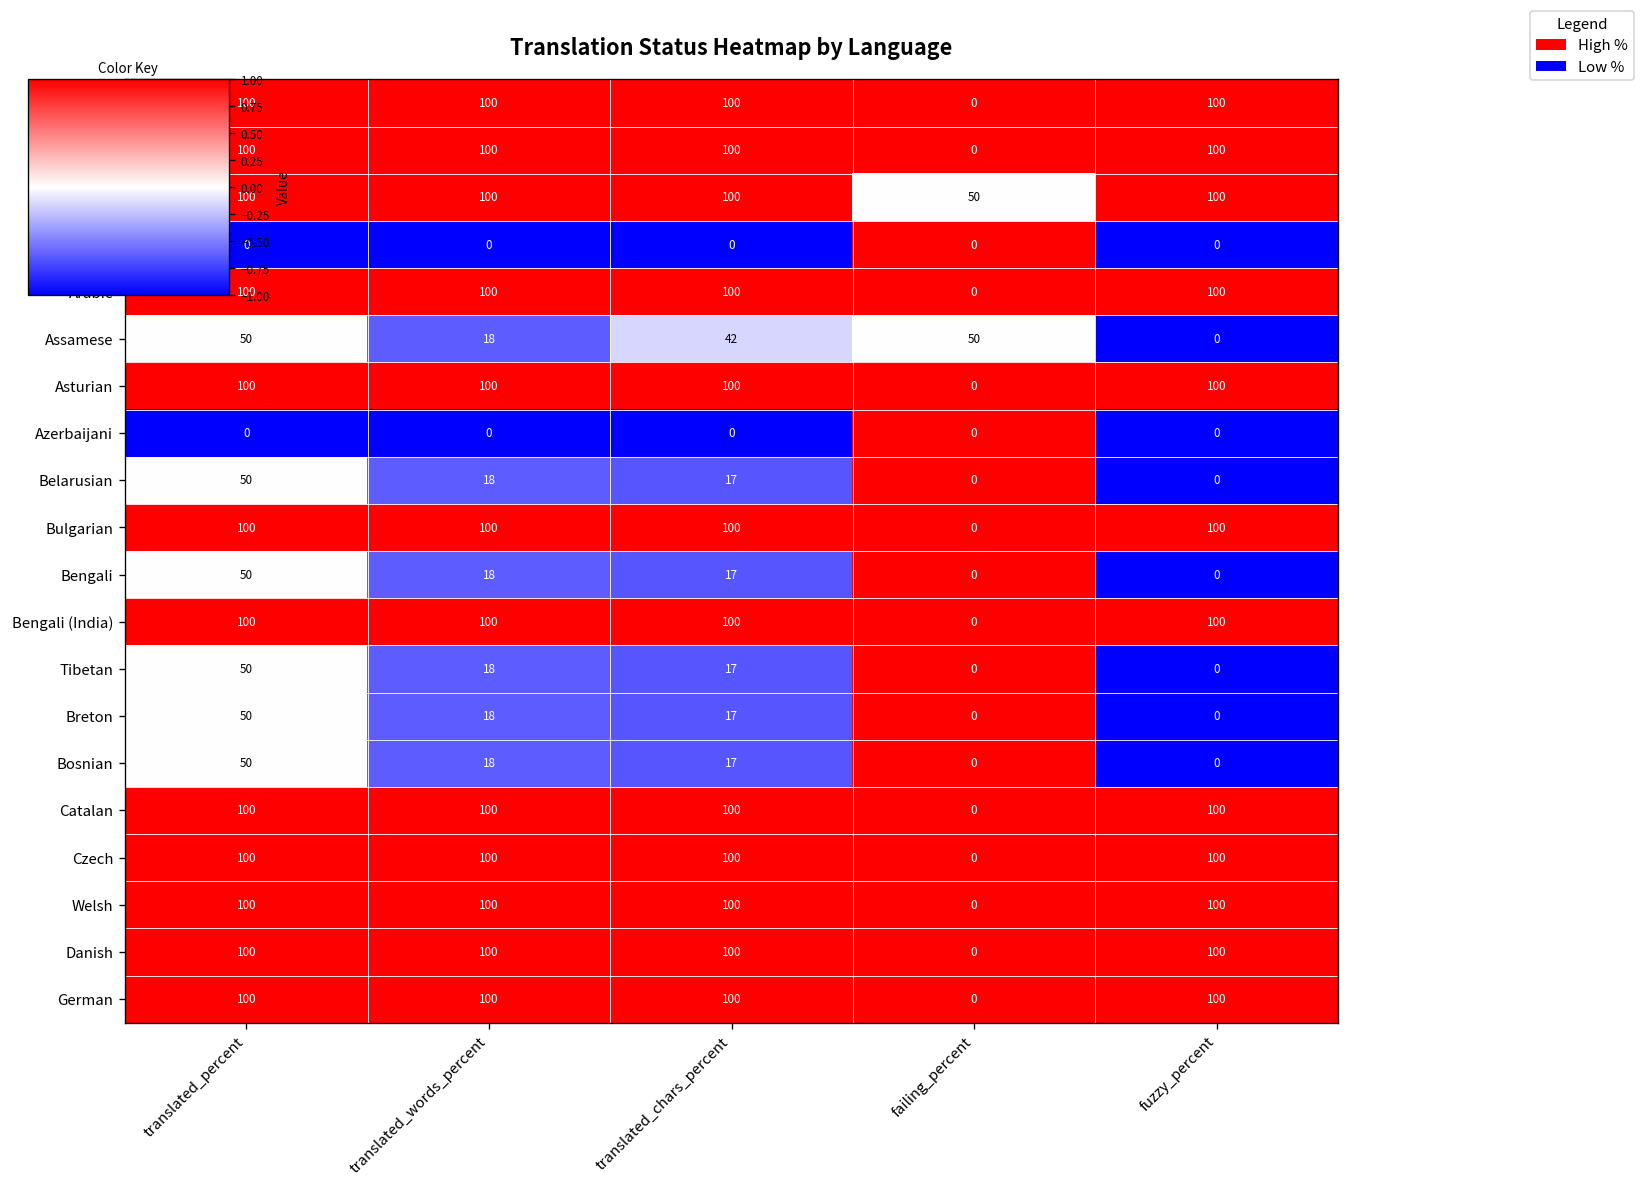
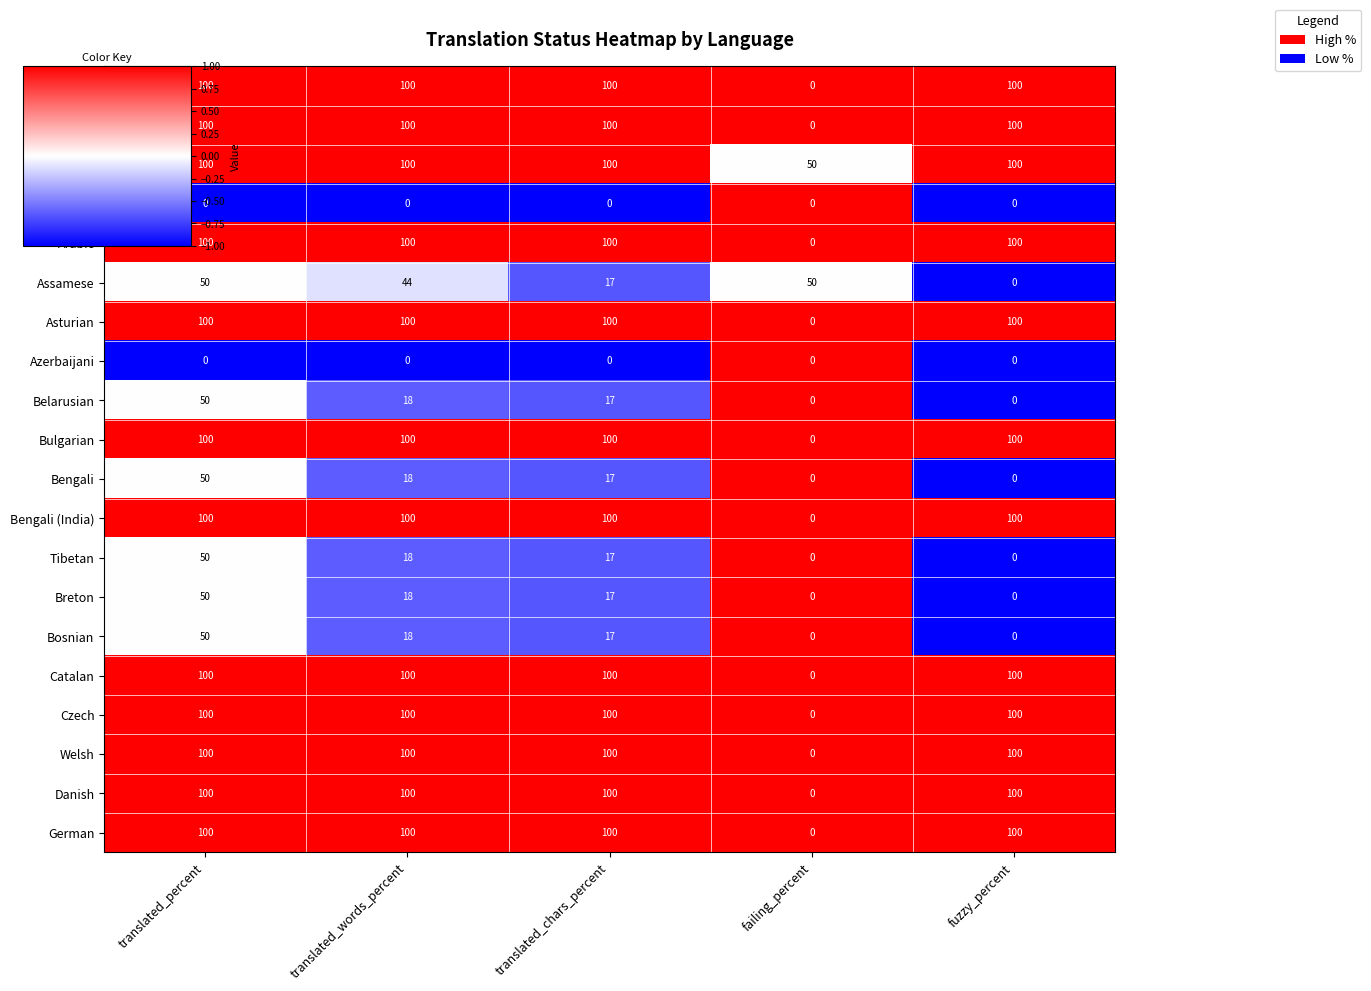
  {
    "Assamese": {
      "translated_percent": 50,
-     "translated_words_percent": 18,
-     "translated_chars_percent": 42,
+     "translated_words_percent": 44,
+     "translated_chars_percent": 17,
      "failing_percent": 50,
      "fuzzy_percent": 0
    },
    "Asturian": {
      "translated_percent": 100,
      "translated_words_percent": 100,
      "translated_chars_percent": 100,
      "failing_percent": 0,
      "fuzzy_percent": 100
    },
    "Azerbaijani": {
      "translated_percent": 0,
      "translated_words_percent": 0,
      "translated_chars_percent": 0,
      "failing_percent": 0,
      "fuzzy_percent": 0
    },
    "Belarusian": {
      "translated_percent": 50,
      "translated_words_percent": 18,
      "translated_chars_percent": 17,
      "failing_percent": 0,
      "fuzzy_percent": 0
    },
    "Bulgarian": {
      "translated_percent": 100,
      "translated_words_percent": 100,
      "translated_chars_percent": 100,
      "failing_percent": 0,
      "fuzzy_percent": 100
    },
    "Bengali": {
      "translated_percent": 50,
      "translated_words_percent": 18,
      "translated_chars_percent": 17,
      "failing_percent": 0,
      "fuzzy_percent": 0
    },
    "Bengali (India)": {
      "translated_percent": 100,
      "translated_words_percent": 100,
      "translated_chars_percent": 100,
      "failing_percent": 0,
      "fuzzy_percent": 100
    },
    "Tibetan": {
      "translated_percent": 50,
      "translated_words_percent": 18,
      "translated_chars_percent": 17,
      "failing_percent": 0,
      "fuzzy_percent": 0
    },
    "Breton": {
      "translated_percent": 50,
      "translated_words_percent": 18,
      "translated_chars_percent": 17,
      "failing_percent": 0,
      "fuzzy_percent": 0
    },
    "Bosnian": {
      "translated_percent": 50,
      "translated_words_percent": 18,
      "translated_chars_percent": 17,
      "failing_percent": 0,
      "fuzzy_percent": 0
    },
    "Catalan": {
      "translated_percent": 100,
      "translated_words_percent": 100,
      "translated_chars_percent": 100,
      "failing_percent": 0,
      "fuzzy_percent": 100
    },
    "Czech": {
      "translated_percent": 100,
      "translated_words_percent": 100,
      "translated_chars_percent": 100,
      "failing_percent": 0,
      "fuzzy_percent": 100
    },
    "Welsh": {
      "translated_percent": 100,
      "translated_words_percent": 100,
      "translated_chars_percent": 100,
      "failing_percent": 0,
      "fuzzy_percent": 100
    },
    "Danish": {
      "translated_percent": 100,
      "translated_words_percent": 100,
      "translated_chars_percent": 100,
      "failing_percent": 0,
      "fuzzy_percent": 100
    },
    "German": {
      "translated_percent": 100,
      "translated_words_percent": 100,
      "translated_chars_percent": 100,
      "failing_percent": 0,
      "fuzzy_percent": 100
    }
  }
